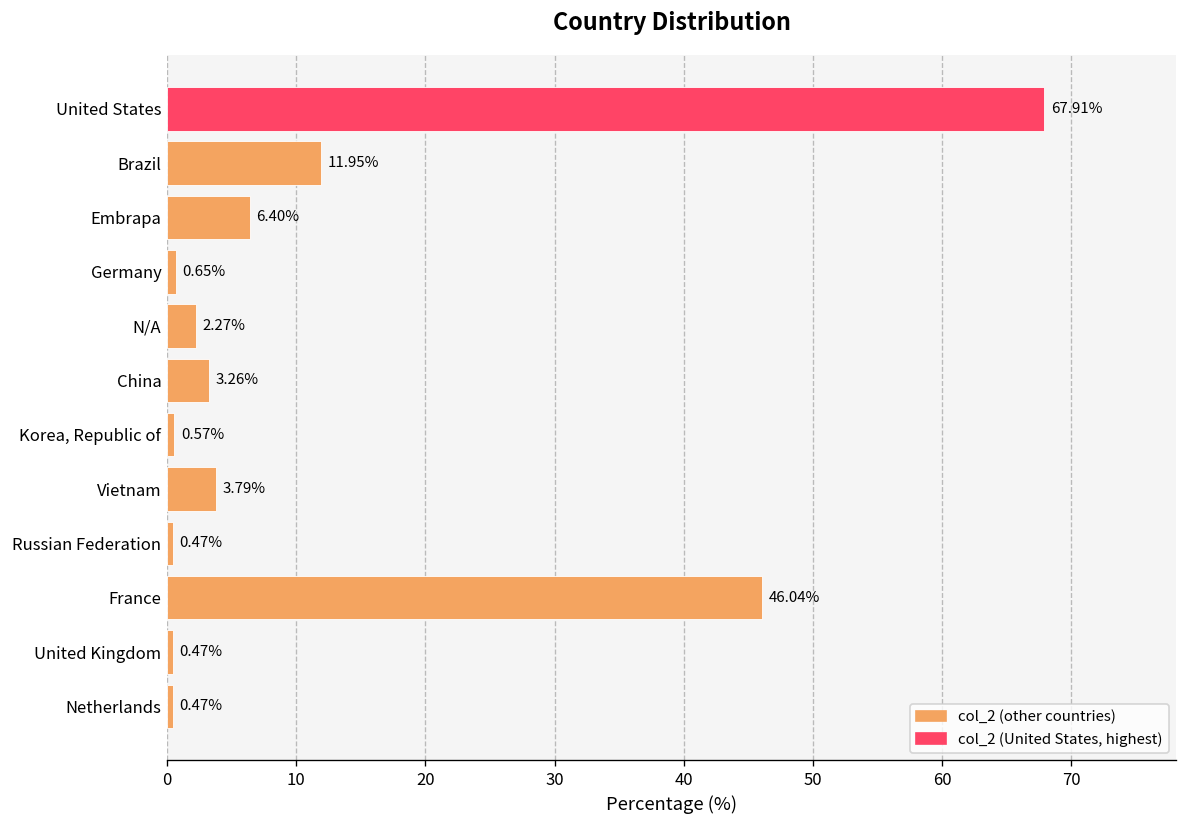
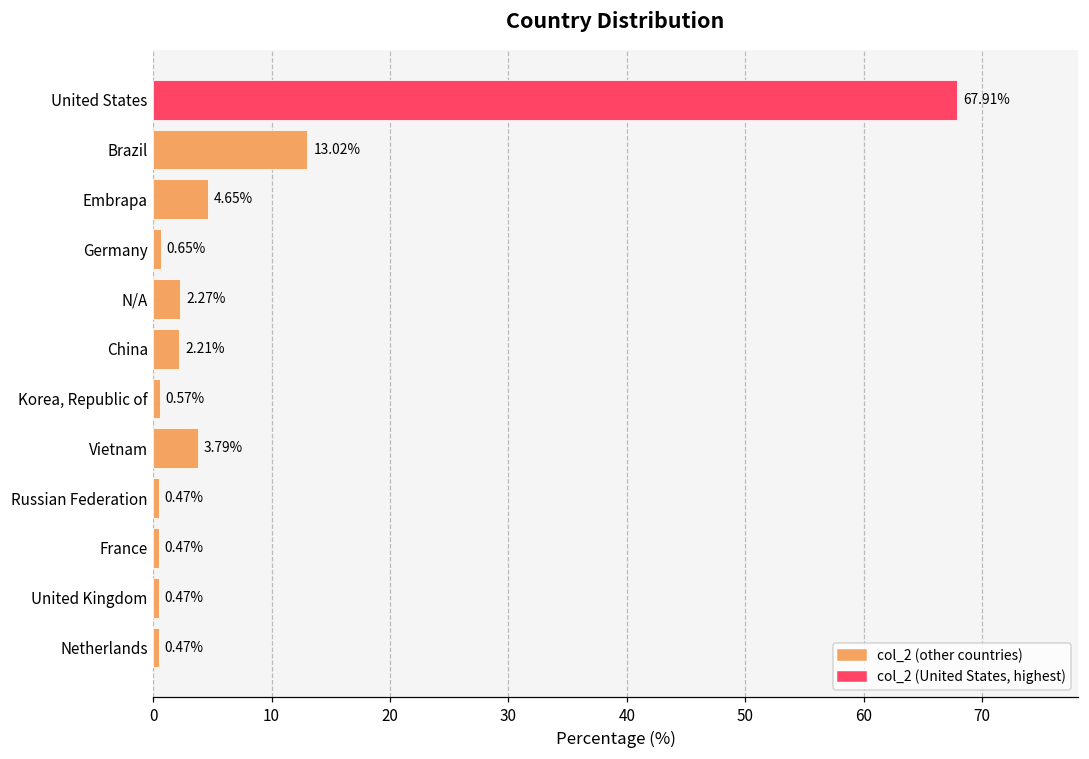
  {
    "United States": "67.91%",
-   "Brazil": "11.95%",
-   "Embrapa": "6.40%",
+   "Brazil": "13.02%",
+   "Embrapa": "4.65%",
    "Germany": "0.65%",
    "N/A": "2.27%",
-   "China": "3.26%",
+   "China": "2.21%",
    "Korea, Republic of": "0.57%",
    "Vietnam": "3.79%",
    "Russian Federation": "0.47%",
-   "France": "46.04%",
+   "France": "0.47%",
    "United Kingdom": "0.47%",
    "Netherlands": "0.47%"
  }
